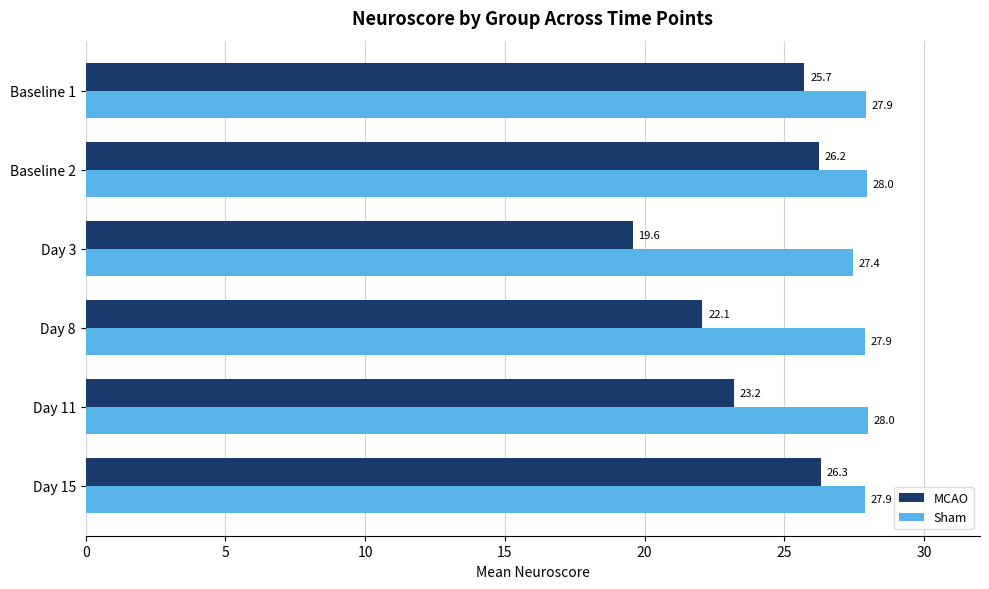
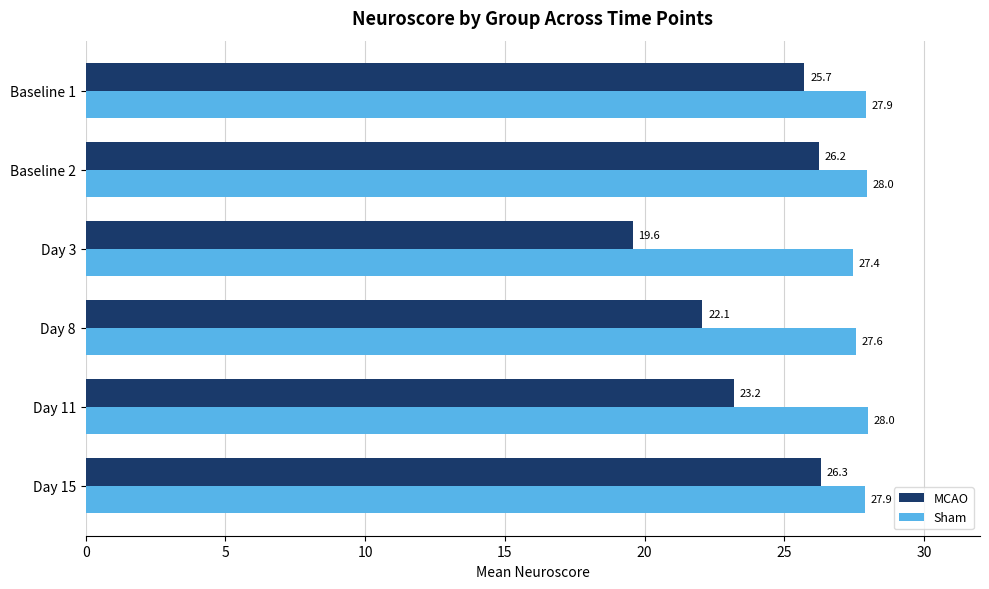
  {
    "MCAO": {
      "Baseline 1": 25.7,
      "Baseline 2": 26.2,
      "Day 3": 19.6,
      "Day 8": 22.1,
      "Day 11": 23.2,
      "Day 15": 26.3
    },
    "Sham": {
      "Baseline 1": 27.9,
      "Baseline 2": 28.0,
      "Day 3": 27.4,
-     "Day 8": 27.9,
+     "Day 8": 27.6,
      "Day 11": 28.0,
      "Day 15": 27.9
    }
  }
